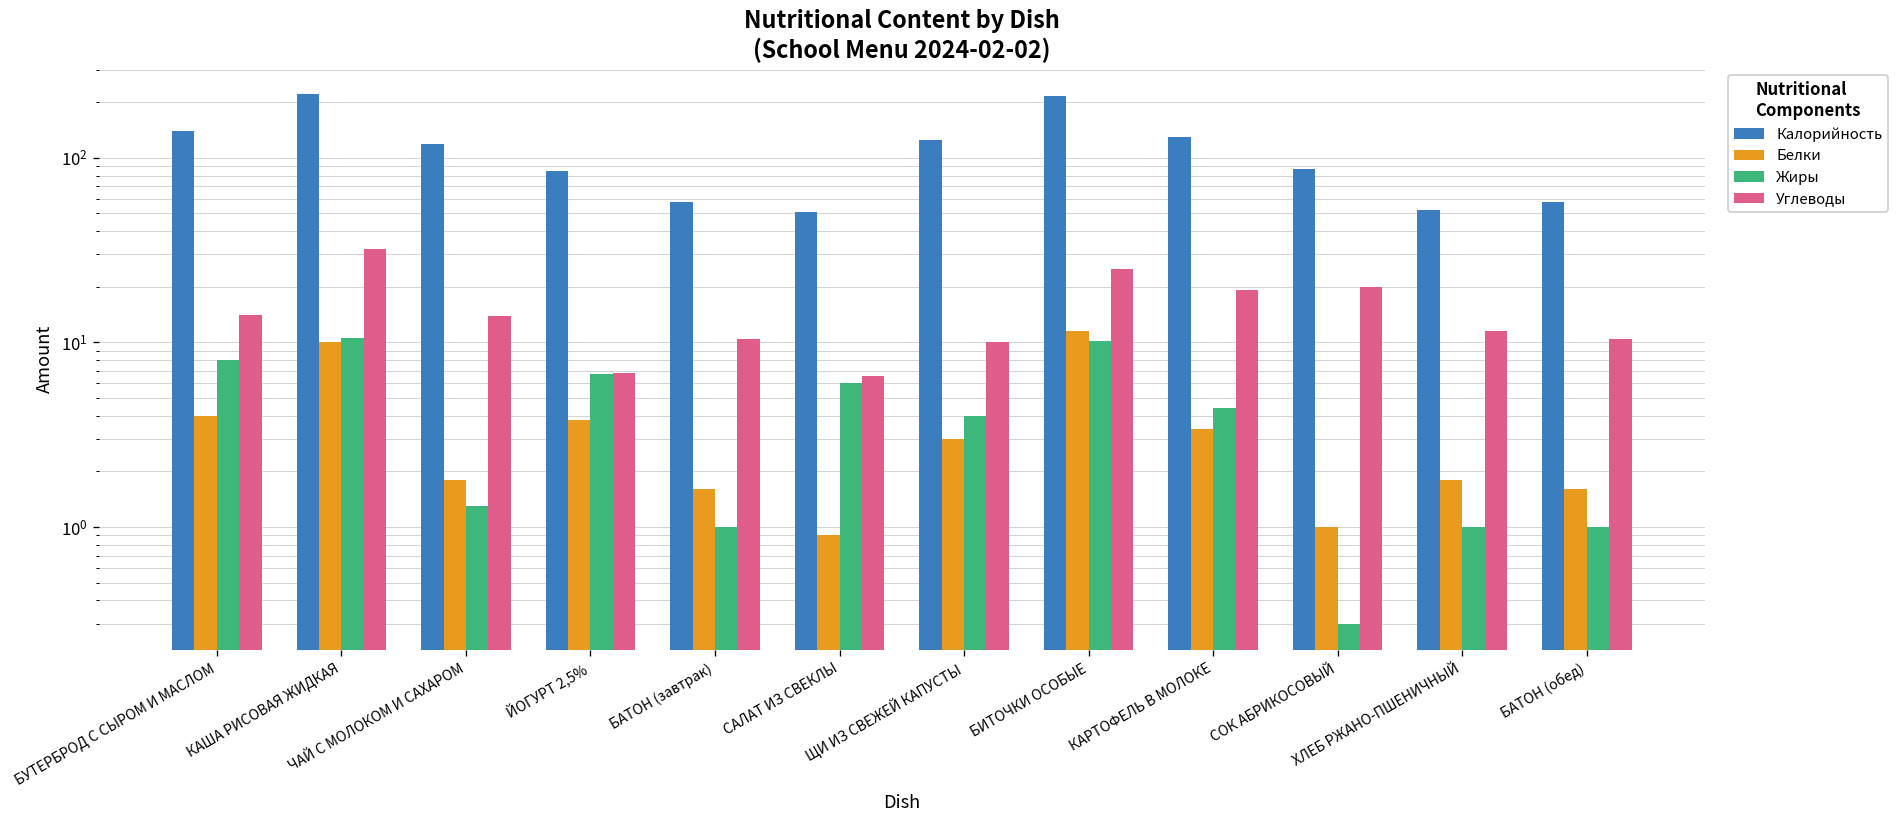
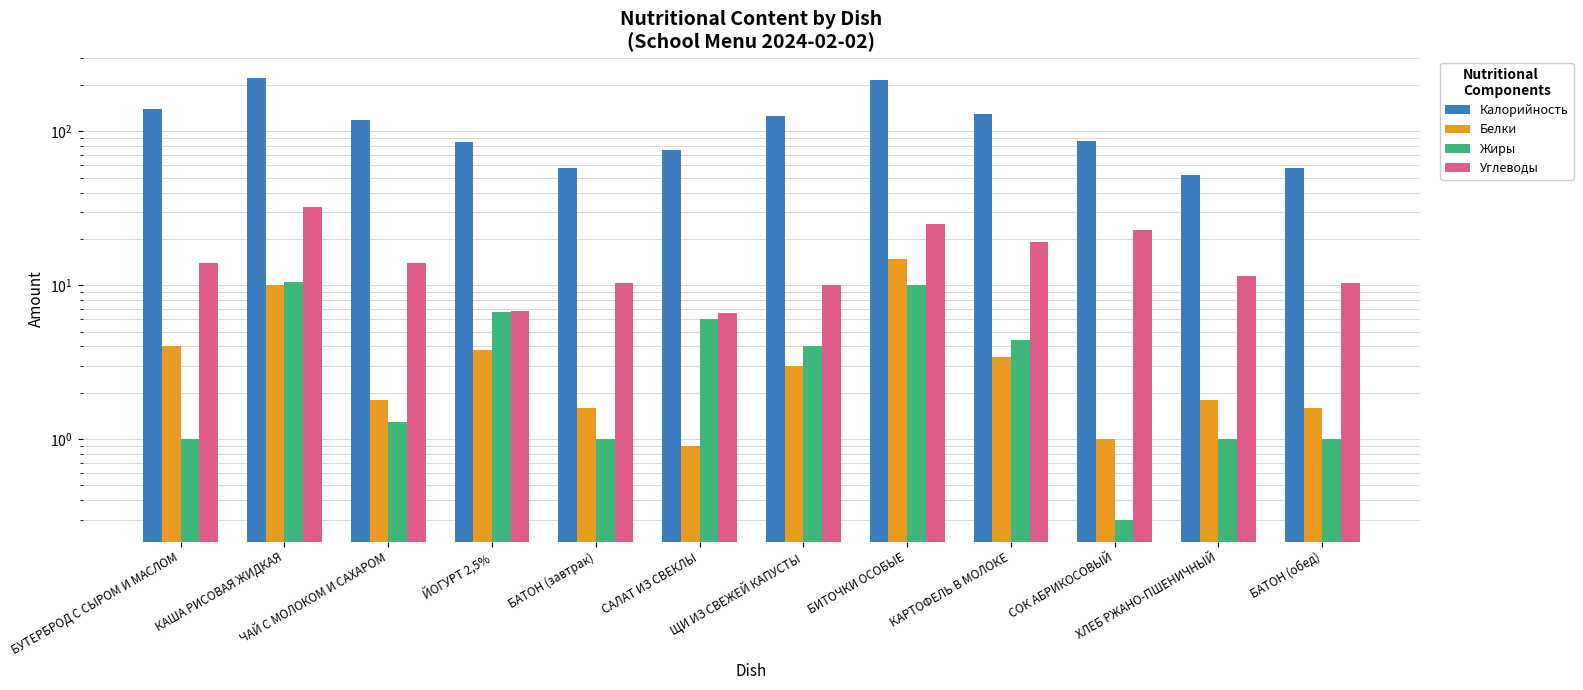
  {
    "Калорийность": {
      "БУТЕРБРОД С СЫРОМ И МАСЛОМ": 140,
      "КАША РИСОВАЯ ЖИДКАЯ": 220,
      "ЧАЙ С МОЛОКОМ И САХАРОМ": 120,
      "ЙОГУРТ 2,5%": 80,
      "БАТОН (завтрак)": 58,
-     "САЛАТ ИЗ СВЕКЛЫ": 51,
+     "САЛАТ ИЗ СВЕКЛЫ": 80,
      "ЩИ ИЗ СВЕЖЕЙ КАПУСТЫ": 130,
      "БИТОЧКИ ОСОБЫЕ": 220,
      "КАРТОФЕЛЬ В МОЛОКЕ": 130,
      "СОК АБРИКОСОВЫЙ": 90,
      "ХЛЕБ РЖАНО-ПШЕНИЧНЫЙ": 52,
      "БАТОН (обед)": 58
    },
    "Белки": {
      "БУТЕРБРОД С СЫРОМ И МАСЛОМ": 4,
      "КАША РИСОВАЯ ЖИДКАЯ": 10,
      "ЧАЙ С МОЛОКОМ И САХАРОМ": 1.8,
      "ЙОГУРТ 2,5%": 3.8,
      "БАТОН (завтрак)": 1.6,
      "САЛАТ ИЗ СВЕКЛЫ": 0.9,
      "ЩИ ИЗ СВЕЖЕЙ КАПУСТЫ": 3,
-     "БИТОЧКИ ОСОБЫЕ": 12,
+     "БИТОЧКИ ОСОБЫЕ": 15,
      "КАРТОФЕЛЬ В МОЛОКЕ": 3.4,
      "СОК АБРИКОСОВЫЙ": 1,
      "ХЛЕБ РЖАНО-ПШЕНИЧНЫЙ": 1.8,
      "БАТОН (обед)": 1.6
    },
    "Жиры": {
-     "БУТЕРБРОД С СЫРОМ И МАСЛОМ": 8,
+     "БУТЕРБРОД С СЫРОМ И МАСЛОМ": 1,
      "КАША РИСОВАЯ ЖИДКАЯ": 11,
      "ЧАЙ С МОЛОКОМ И САХАРОМ": 1.3,
      "ЙОГУРТ 2,5%": 7,
      "БАТОН (завтрак)": 1,
      "САЛАТ ИЗ СВЕКЛЫ": 6,
      "ЩИ ИЗ СВЕЖЕЙ КАПУСТЫ": 4,
      "БИТОЧКИ ОСОБЫЕ": 10,
      "КАРТОФЕЛЬ В МОЛОКЕ": 4.4,
      "СОК АБРИКОСОВЫЙ": 0.30,
      "ХЛЕБ РЖАНО-ПШЕНИЧНЫЙ": 1,
      "БАТОН (обед)": 1
    },
    "Углеводы": {
      "БУТЕРБРОД С СЫРОМ И МАСЛОМ": 14,
      "КАША РИСОВАЯ ЖИДКАЯ": 32,
      "ЧАЙ С МОЛОКОМ И САХАРОМ": 14,
      "ЙОГУРТ 2,5%": 7,
      "БАТОН (завтрак)": 10,
      "САЛАТ ИЗ СВЕКЛЫ": 6.6,
      "ЩИ ИЗ СВЕЖЕЙ КАПУСТЫ": 10,
      "БИТОЧКИ ОСОБЫЕ": 25,
      "КАРТОФЕЛЬ В МОЛОКЕ": 19,
-     "СОК АБРИКОСОВЫЙ": 20,
+     "СОК АБРИКОСОВЫЙ": 23,
      "ХЛЕБ РЖАНО-ПШЕНИЧНЫЙ": 12,
      "БАТОН (обед)": 10
    }
  }
